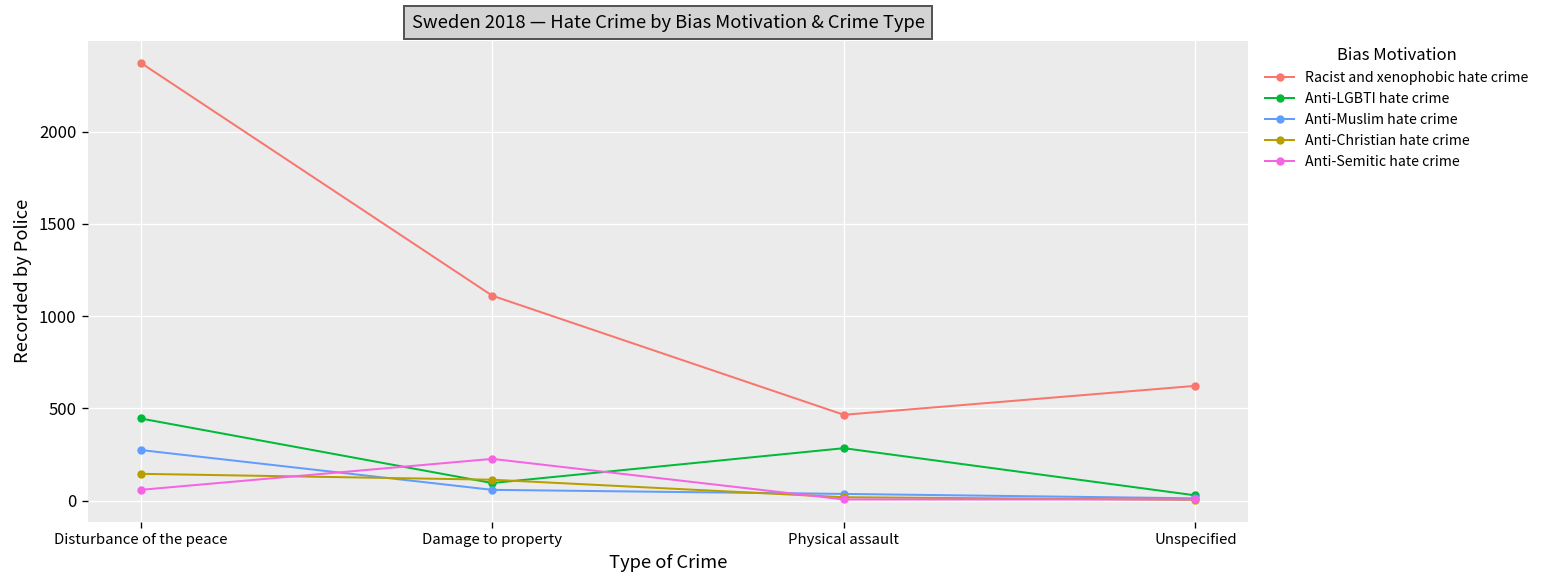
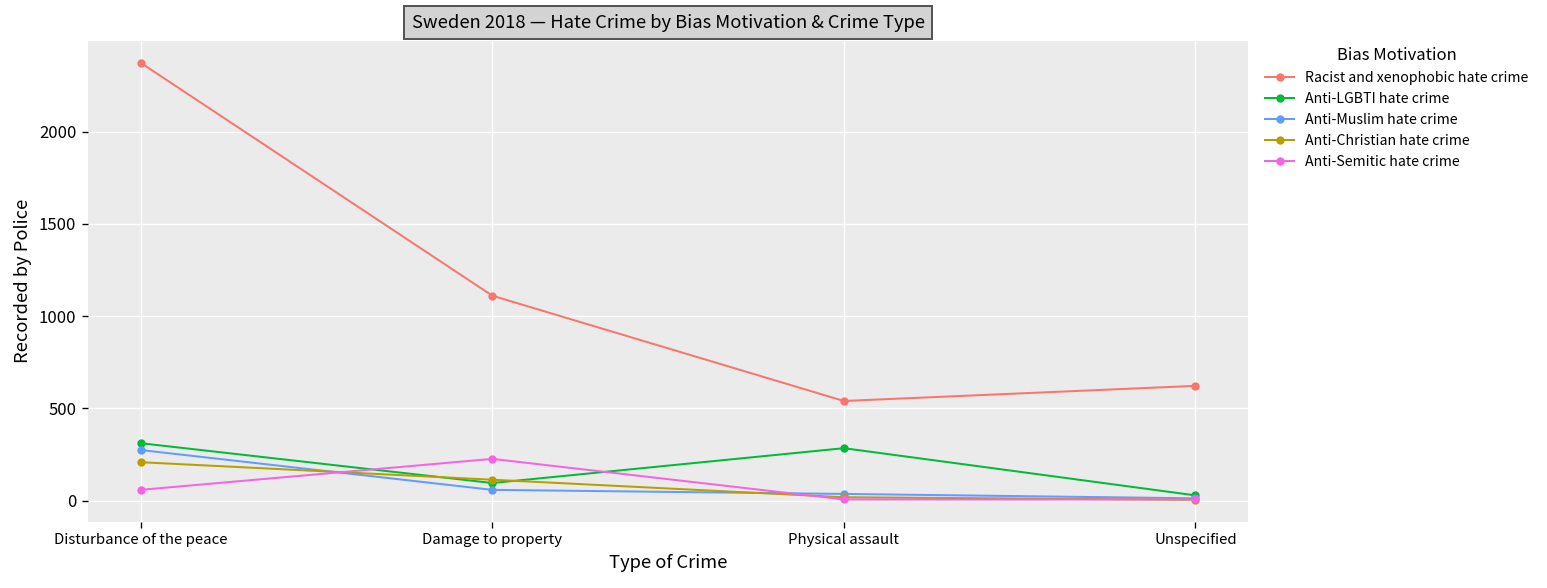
  {
    "Racist and xenophobic hate crime": {
      "Disturbance of the peace": 2370,
      "Damage to property": 1110,
-     "Physical assault": 470,
+     "Physical assault": 540,
      "Unspecified": 620
    },
    "Anti-LGBTI hate crime": {
-     "Disturbance of the peace": 450,
+     "Disturbance of the peace": 310,
      "Damage to property": 100,
      "Physical assault": 280
    },
    "Anti-Muslim hate crime": {
      "Disturbance of the peace": 270,
      "Damage to property": 60,
      "Physical assault": 40
    },
    "Anti-Christian hate crime": {
-     "Disturbance of the peace": 150,
+     "Disturbance of the peace": 210,
      "Damage to property": 110
    },
    "Anti-Semitic hate crime": {
      "Disturbance of the peace": 60,
      "Damage to property": 230
    }
  }
